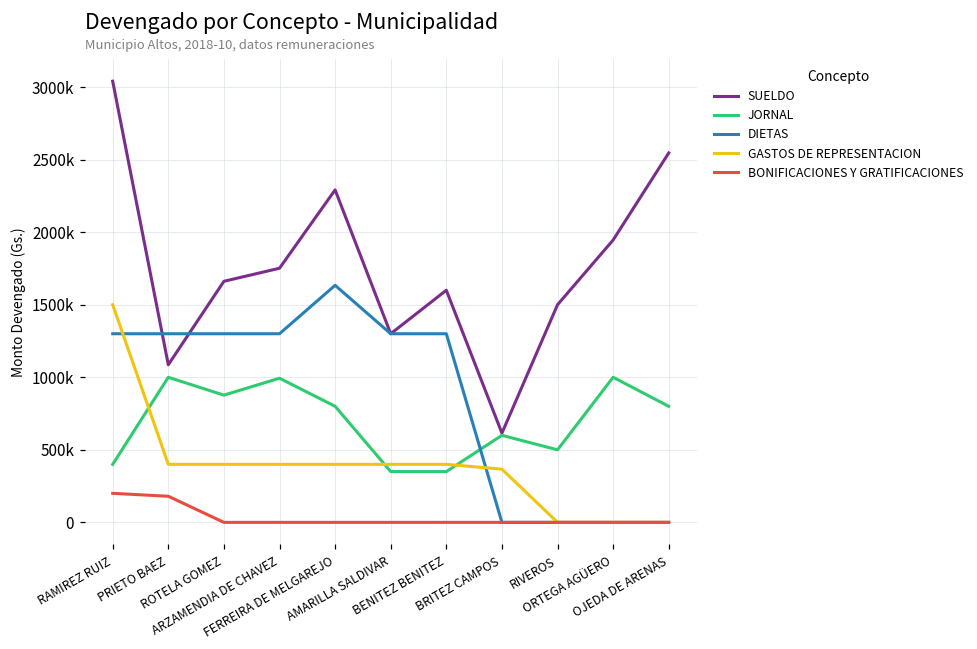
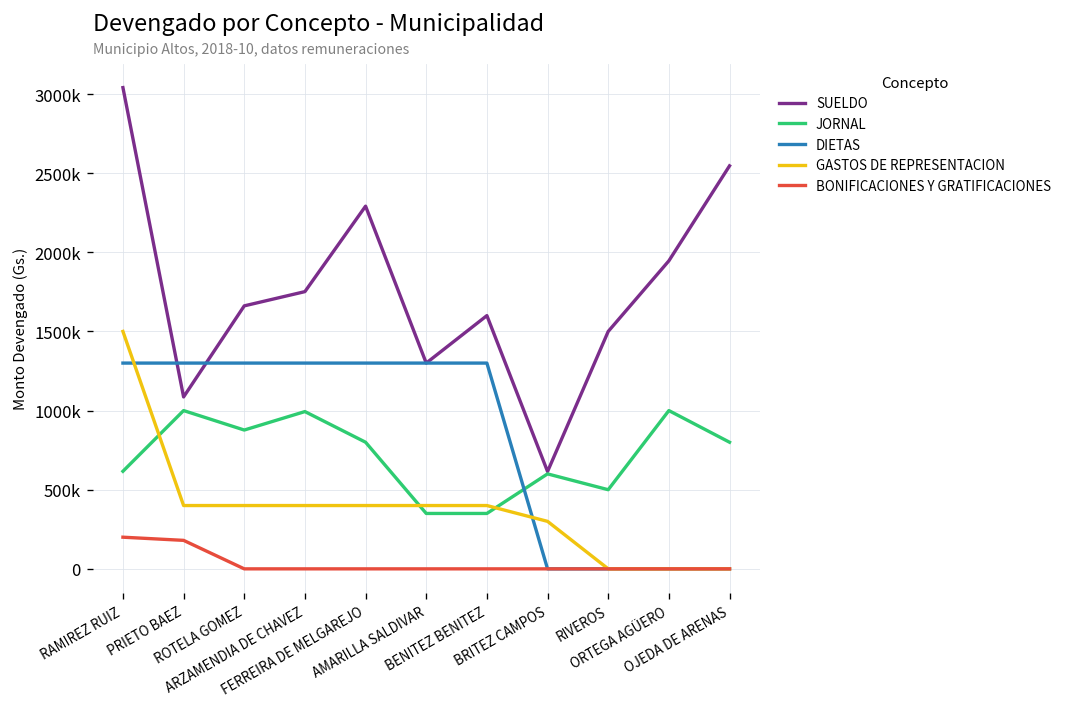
  {
    "SUELDO": {
      "RAMIREZ RUIZ": 3040000,
      "PRIETO BAEZ": 1090000,
      "ROTELA GOMEZ": 1660000,
      "ARZAMENDIA DE CHAVEZ": 1750000,
      "FERREIRA DE MELGAREJO": 2290000,
      "BENITEZ BENITEZ": 1600000,
      "RIVEROS": 1500000,
      "ORTEGA AGÜERO": 1950000,
      "OJEDA DE ARENAS": 2550000
    },
    "JORNAL": {
-     "RAMIREZ RUIZ": 400000,
+     "RAMIREZ RUIZ": 620000,
      "PRIETO BAEZ": 1000000,
      "ROTELA GOMEZ": 880000,
      "ARZAMENDIA DE CHAVEZ": 990000,
      "FERREIRA DE MELGAREJO": 800000,
      "AMARILLA SALDIVAR": 350000,
      "BENITEZ BENITEZ": 350000,
      "RIVEROS": 500000,
      "ORTEGA AGÜERO": 1000000,
      "OJEDA DE ARENAS": 800000
    },
    "DIETAS": {
      "RAMIREZ RUIZ": 1300000,
      "PRIETO BAEZ": 1300000,
      "ROTELA GOMEZ": 1300000,
      "ARZAMENDIA DE CHAVEZ": 1300000,
-     "FERREIRA DE MELGAREJO": 1630000,
+     "FERREIRA DE MELGAREJO": 1300000,
      "BENITEZ BENITEZ": 1300000
    },
    "GASTOS DE REPRESENTACION": {
      "RAMIREZ RUIZ": 1500000,
      "PRIETO BAEZ": 400000,
      "ROTELA GOMEZ": 400000,
      "ARZAMENDIA DE CHAVEZ": 400000,
      "FERREIRA DE MELGAREJO": 400000,
      "AMARILLA SALDIVAR": 400000,
      "BENITEZ BENITEZ": 400000,
-     "BRITEZ CAMPOS": 370000
+     "BRITEZ CAMPOS": 300000
    },
    "BONIFICACIONES Y GRATIFICACIONES": {
      "RAMIREZ RUIZ": 200000,
      "PRIETO BAEZ": 180000,
      "ROTELA GOMEZ": 0,
      "ARZAMENDIA DE CHAVEZ": 0,
      "FERREIRA DE MELGAREJO": 0,
      "AMARILLA SALDIVAR": 0,
      "BENITEZ BENITEZ": 0
    }
  }
